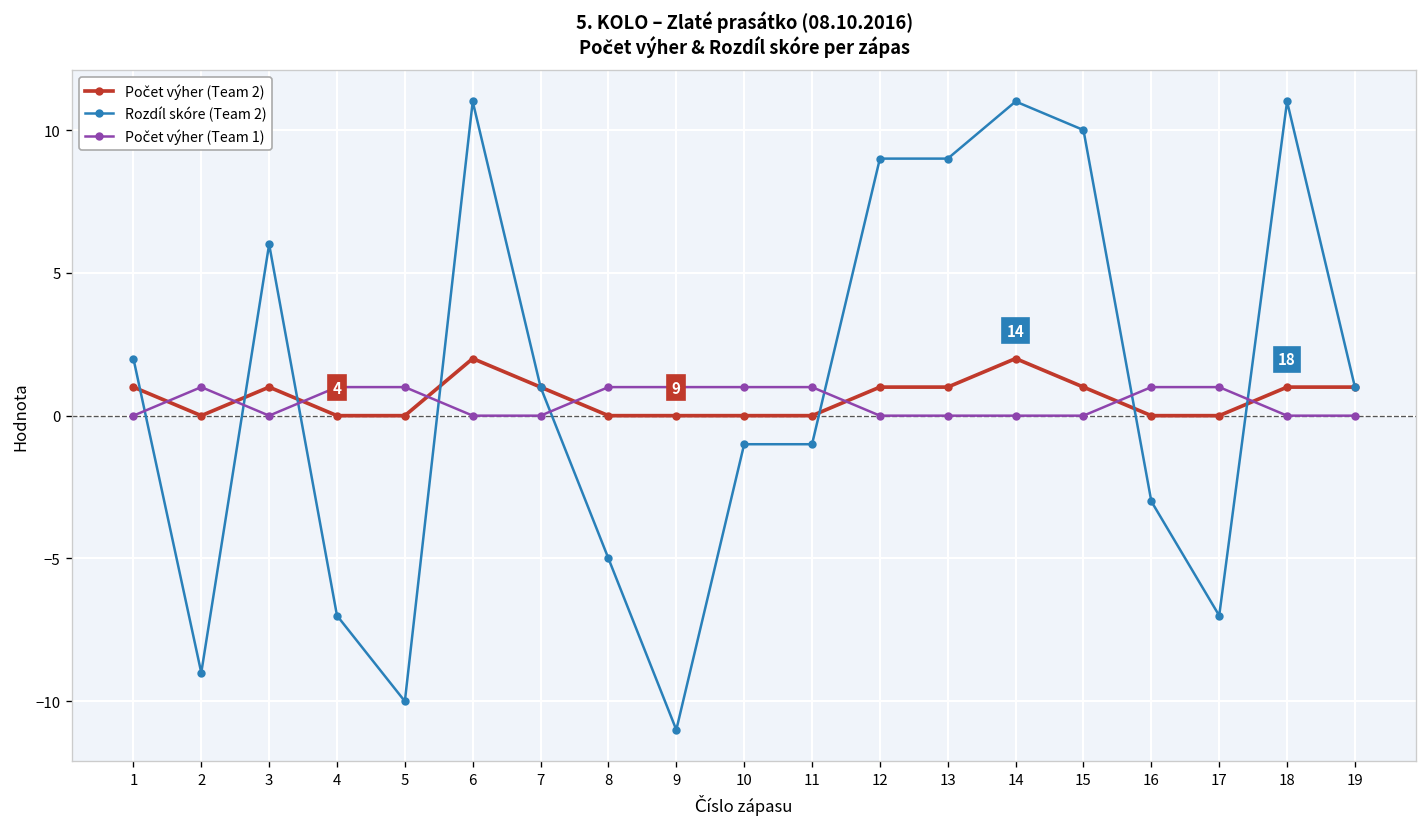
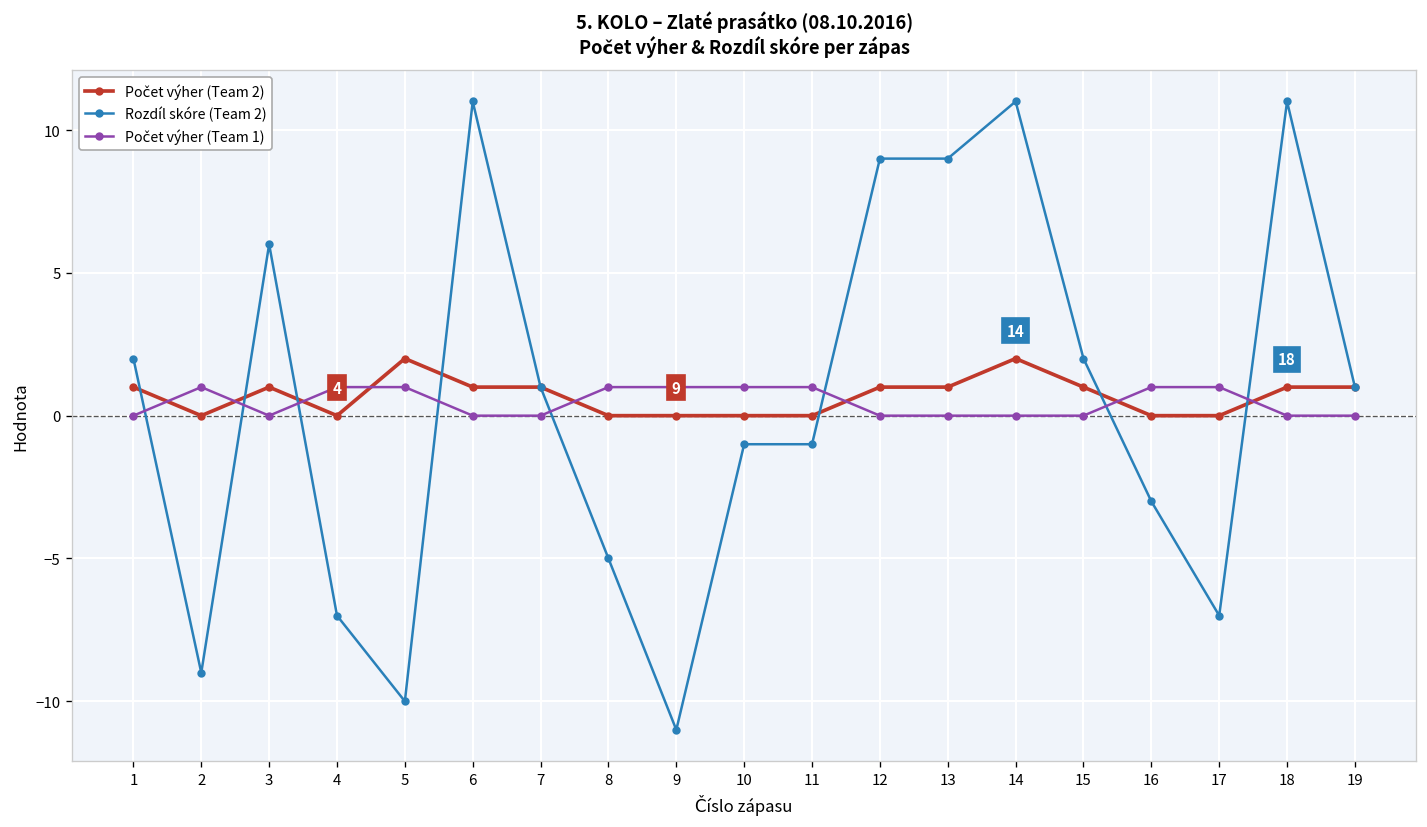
  {
    "Počet výher (Team 2)": {
      "1": 1,
      "2": 0,
      "3": 1,
      "4": 0,
-     "5": 0,
-     "6": 2,
+     "5": 2,
+     "6": 1,
      "8": 0,
      "9": 0,
      "10": 0,
      "11": 0,
      "12": 1,
      "13": 1,
      "15": 1,
      "16": 0,
      "17": 0
    },
    "Rozdíl skóre (Team 2)": {
      "1": 2,
      "2": -9,
      "3": 6,
      "4": -7,
      "5": -10,
      "6": 11,
      "8": -5,
      "9": -11,
      "10": -1,
      "11": -1,
      "12": 9,
      "13": 9,
      "14": 11,
-     "15": 10,
+     "15": 2,
      "16": -3,
      "17": -7,
      "18": 11
    },
    "Počet výher (Team 1)": {
      "1": 0,
      "2": 1,
      "3": 0,
      "5": 1,
      "6": 0,
      "7": 0,
      "8": 1,
      "10": 1,
      "11": 1,
      "12": 0,
      "13": 0,
      "14": 0,
      "15": 0,
      "16": 1,
      "17": 1,
      "18": 0,
      "19": 0
    }
  }
